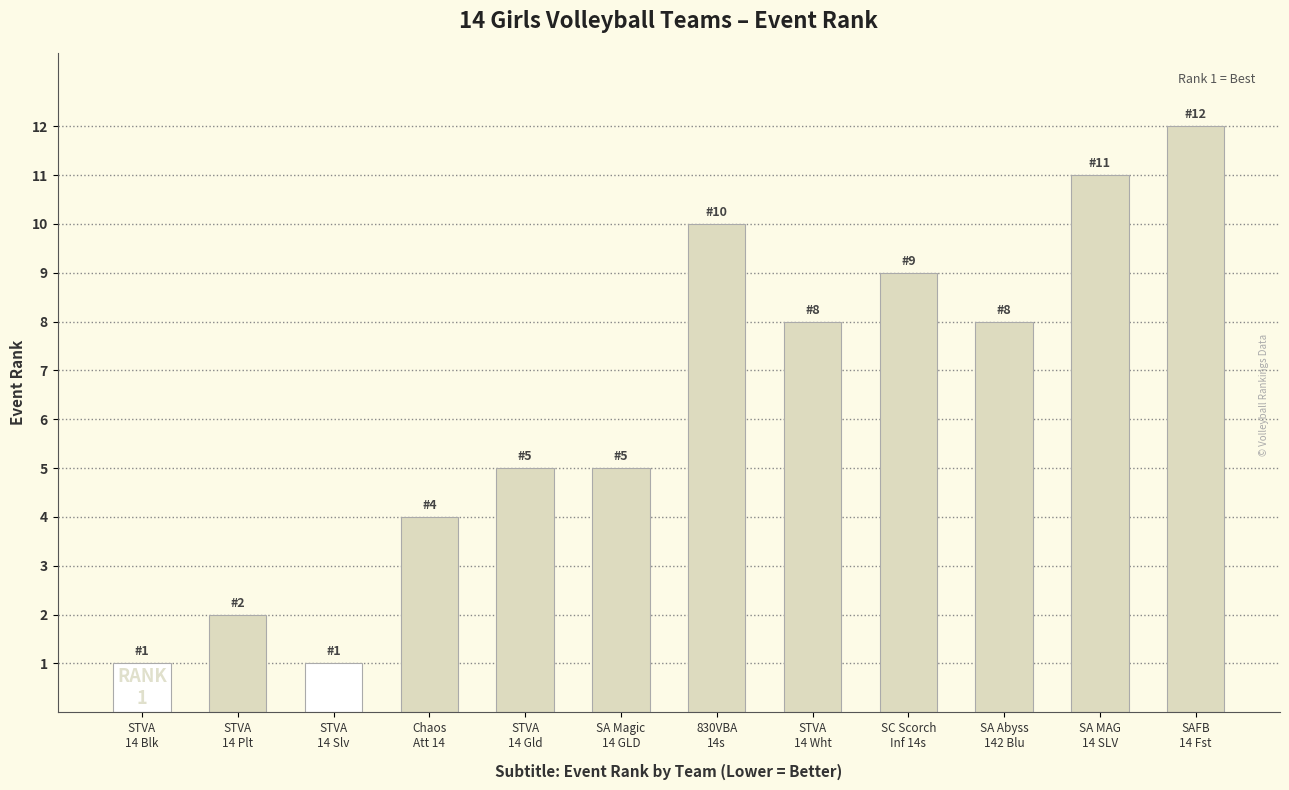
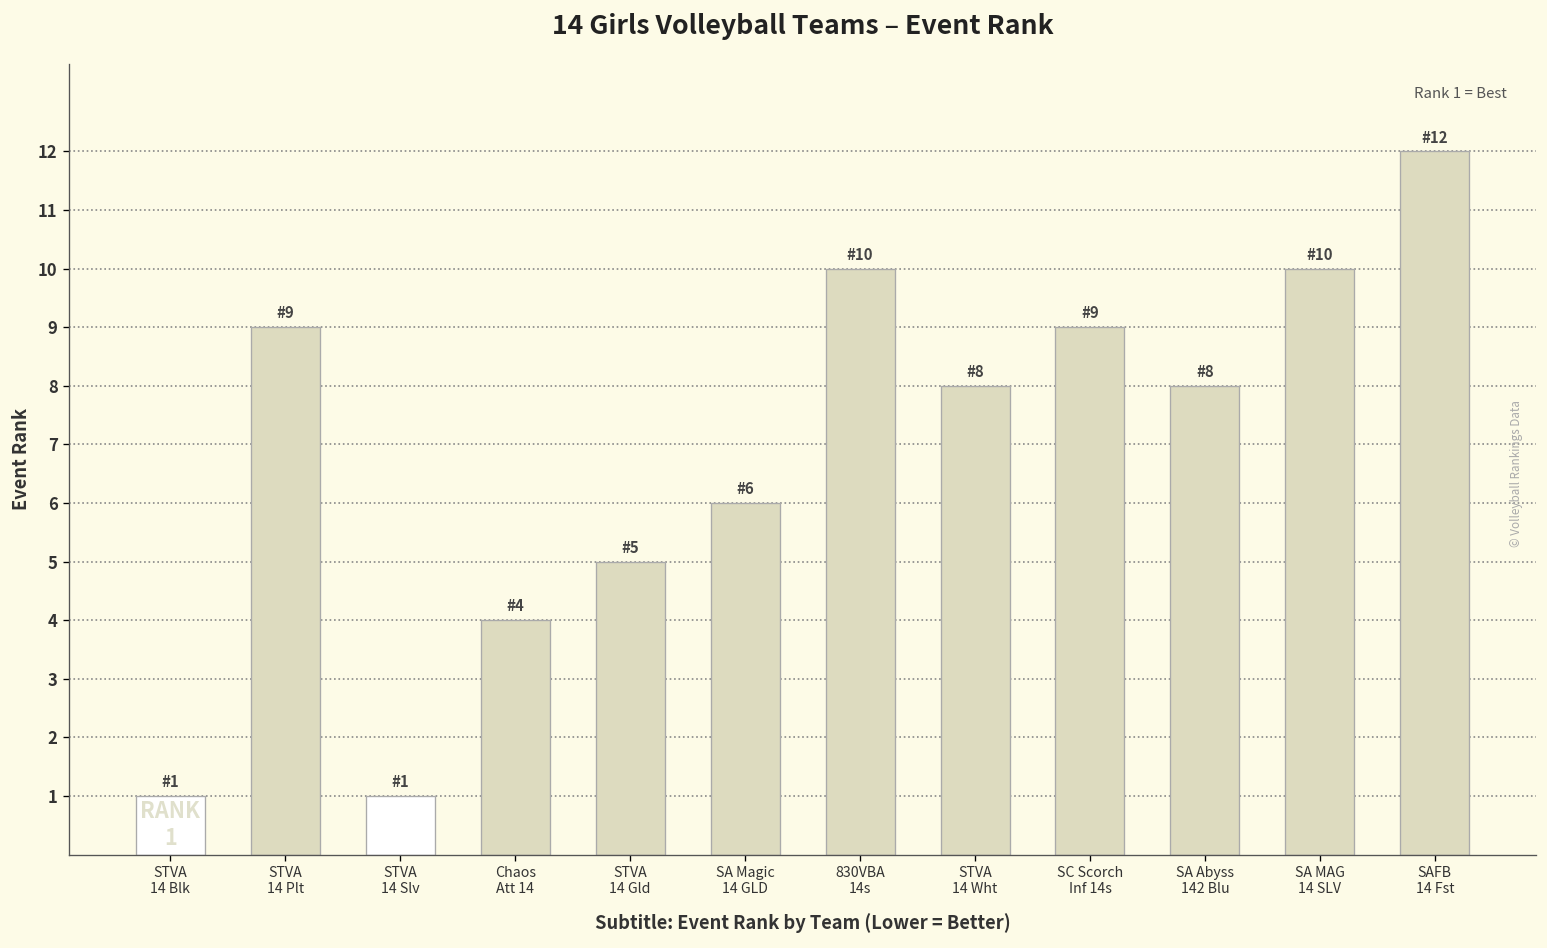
  {
    "STVA 14 Blk": 1,
-   "STVA 14 Plt": 2,
+   "STVA 14 Plt": 9,
    "STVA 14 Slv": 1,
    "Chaos Att 14": 4,
    "STVA 14 Gld": 5,
-   "SA Magic 14 GLD": 5,
+   "SA Magic 14 GLD": 6,
    "830VBA 14s": 10,
    "STVA 14 Wht": 8,
    "SC Scorch Inf 14s": 9,
    "SA Abyss 142 Blu": 8,
-   "SA MAG 14 SLV": 11,
+   "SA MAG 14 SLV": 10,
    "SAFB 14 Fst": 12
  }
